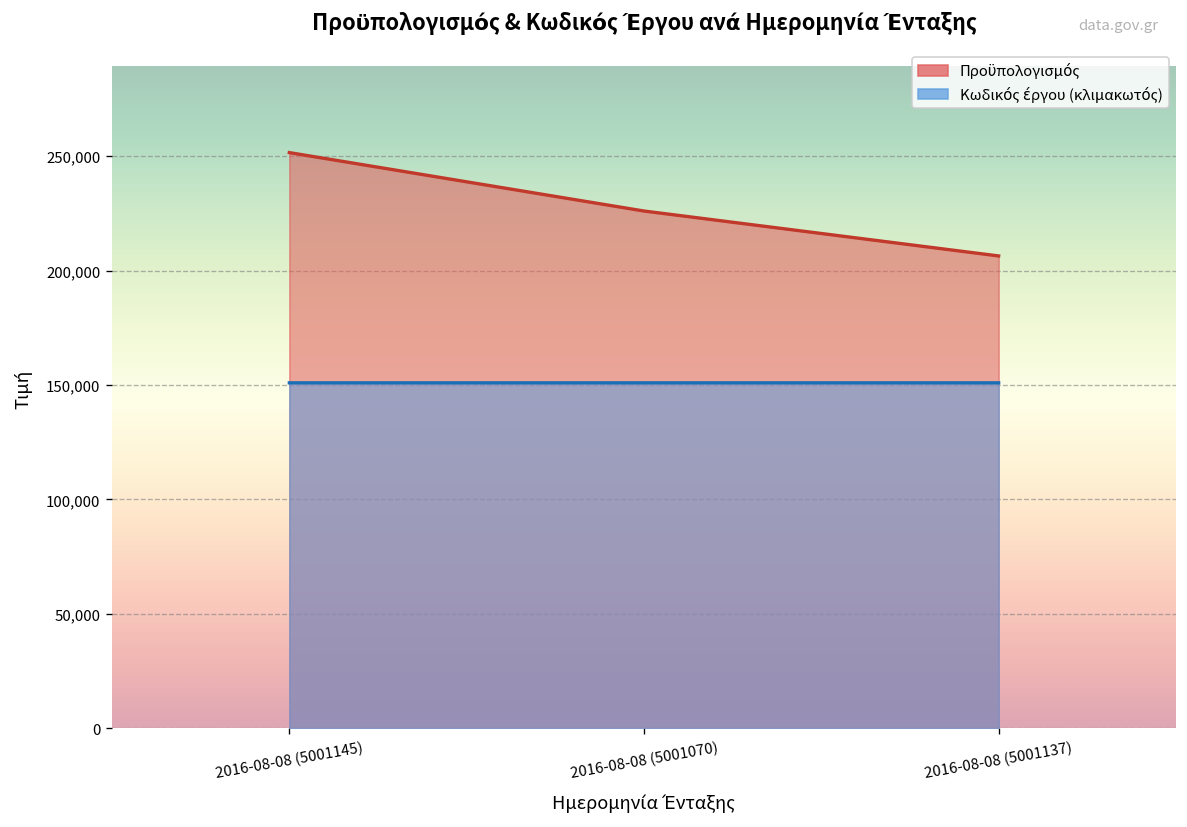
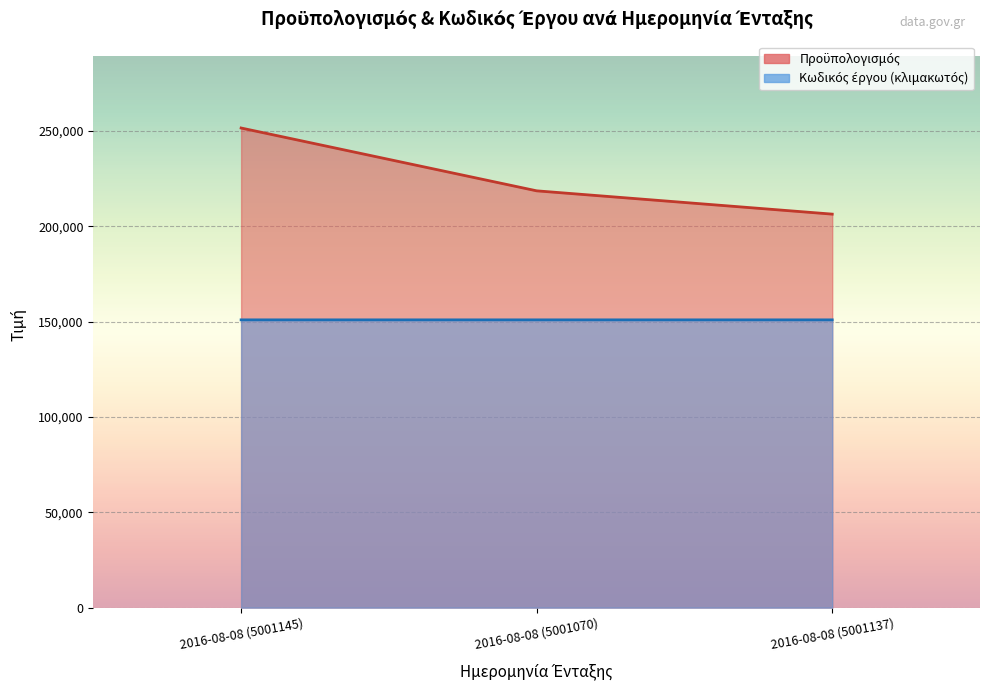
  {
    "Προϋπολογισμός": {
      "2016-08-08 (5001145)": "252,000",
-     "2016-08-08 (5001070)": "226,000",
+     "2016-08-08 (5001070)": "219,000",
      "2016-08-08 (5001137)": "206,000"
    },
    "Κωδικός έργου (κλιμακωτός)": {
      "2016-08-08 (5001145)": "151,000",
      "2016-08-08 (5001070)": "151,000",
      "2016-08-08 (5001137)": "151,000"
    }
  }
